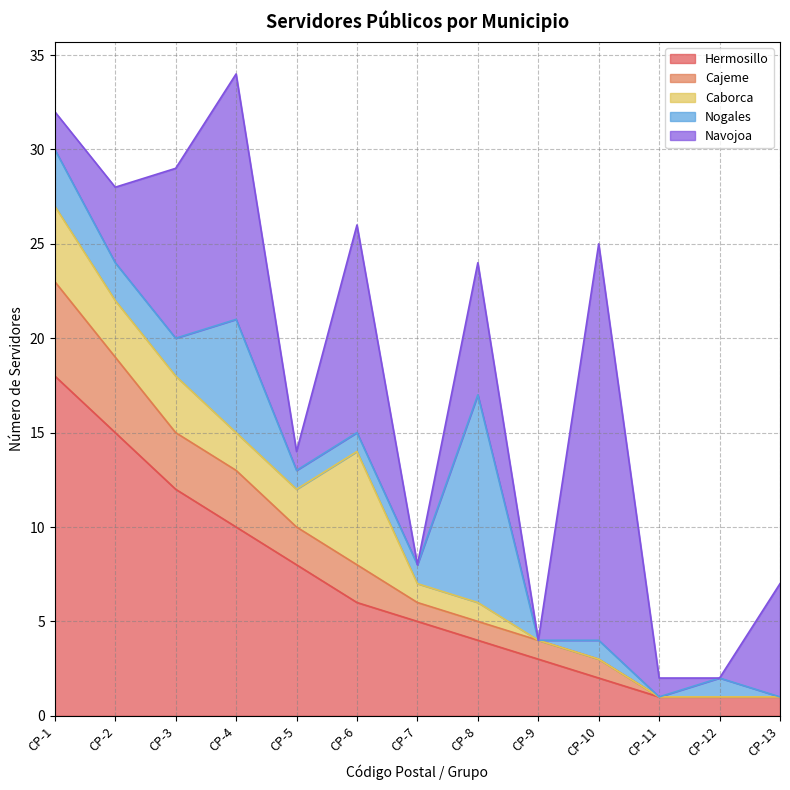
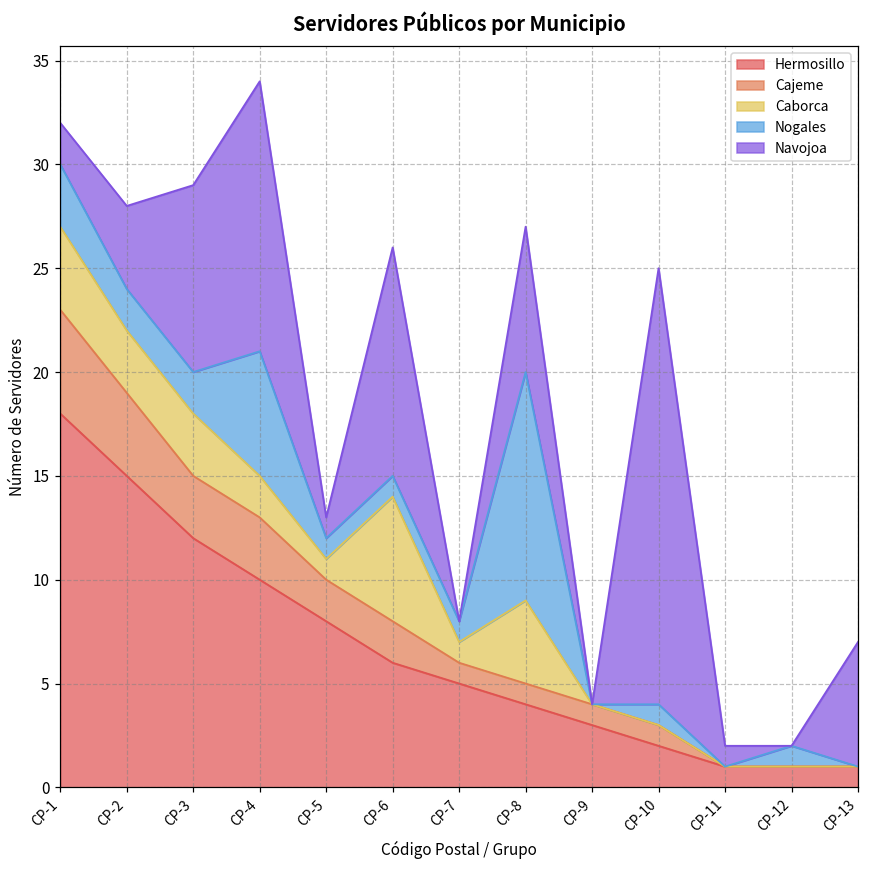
  {
    "Caborca": {
      "CP-1": 4,
      "CP-2": 3,
      "CP-3": 3,
      "CP-4": 2,
-     "CP-5": 2,
+     "CP-5": 1,
      "CP-6": 6,
      "CP-7": 1,
-     "CP-8": 1
+     "CP-8": 4
    },
    "Nogales": {
      "CP-1": 3,
      "CP-2": 2,
      "CP-3": 2,
      "CP-4": 6,
      "CP-5": 1,
      "CP-6": 1,
      "CP-8": 11,
      "CP-10": 1
    },
    "Navojoa": {
      "CP-1": 2,
      "CP-2": 4,
      "CP-3": 9,
      "CP-4": 13,
      "CP-5": 1,
      "CP-6": 11,
      "CP-8": 7,
      "CP-10": 21,
      "CP-11": 1,
      "CP-13": 6
    }
  }
